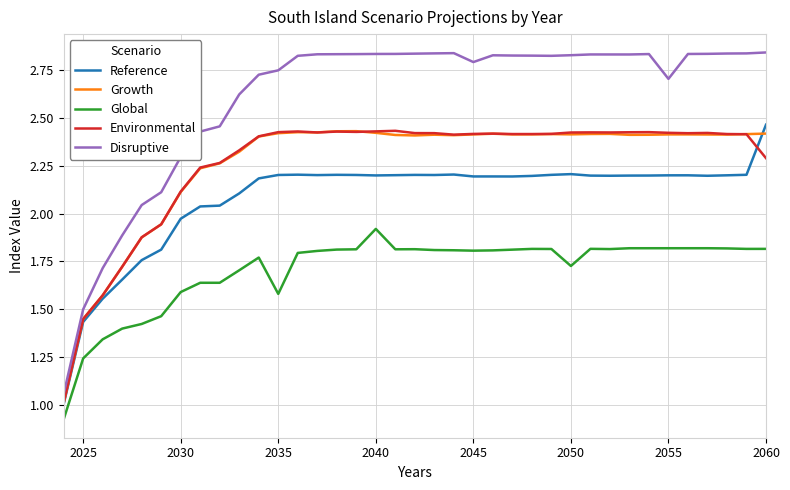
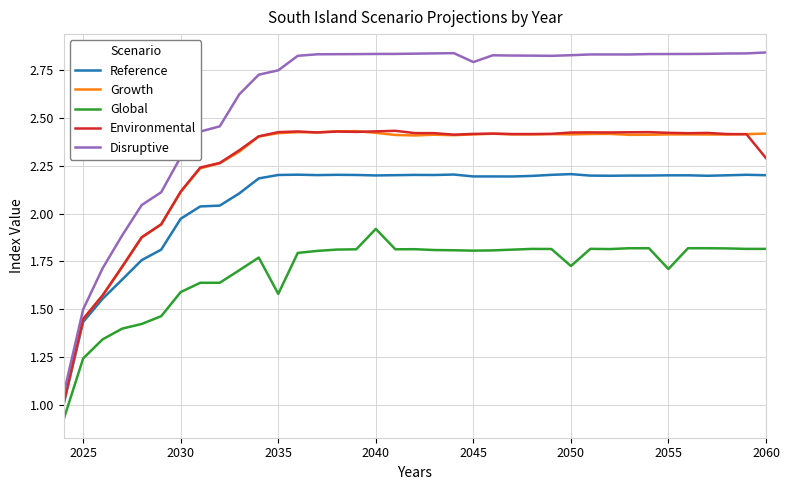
  {
    "Reference": {
      "2025": 1.43,
      "2030": 1.97,
      "2035": 2.20,
      "2040": 2.20,
      "2045": 2.19,
      "2050": 2.21,
      "2055": 2.20,
-     "2060": 2.46
+     "2060": 2.20
    },
    "Growth": {
      "2060": 2.42
    },
    "Global": {
      "2025": 1.24,
      "2030": 1.59,
      "2035": 1.58,
      "2040": 1.92,
      "2045": 1.81,
      "2050": 1.73,
-     "2055": 1.82,
+     "2055": 1.71,
      "2060": 1.82
    },
    "Environmental": {
      "2060": 2.29
    },
    "Disruptive": {
      "2025": 1.50,
      "2035": 2.75,
      "2040": 2.83,
      "2045": 2.79,
      "2050": 2.83,
-     "2055": 2.70,
+     "2055": 2.83,
      "2060": 2.84
    }
  }
